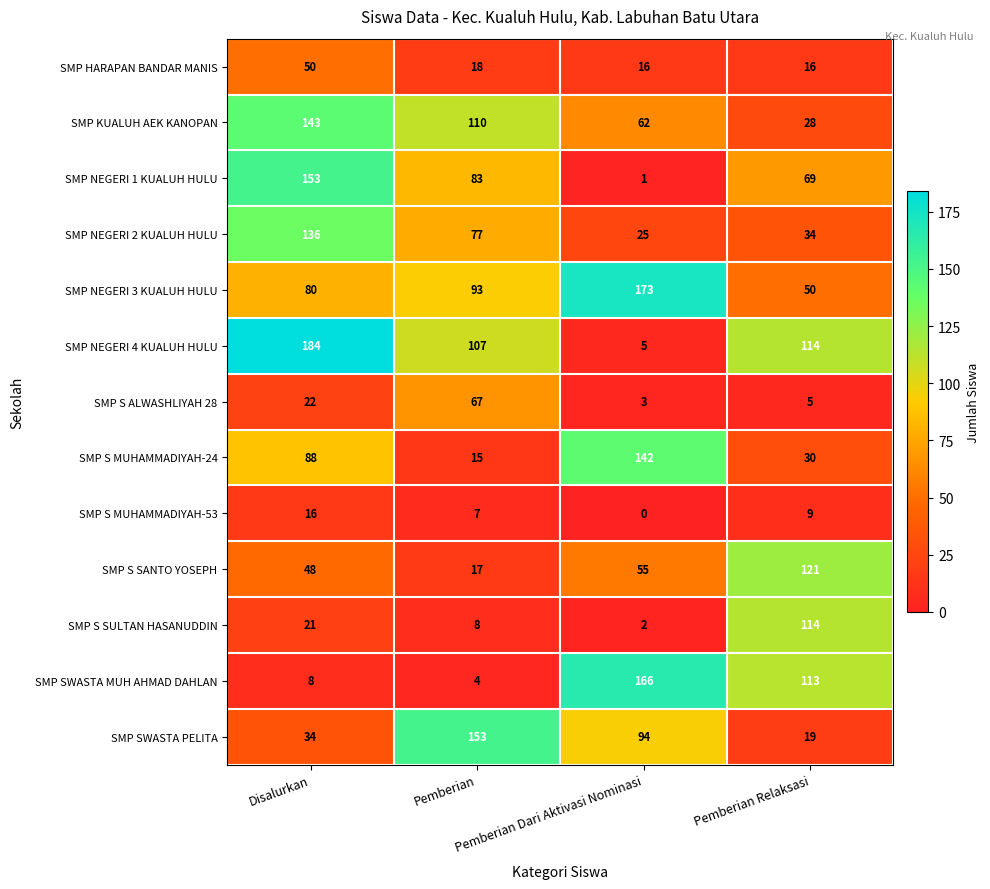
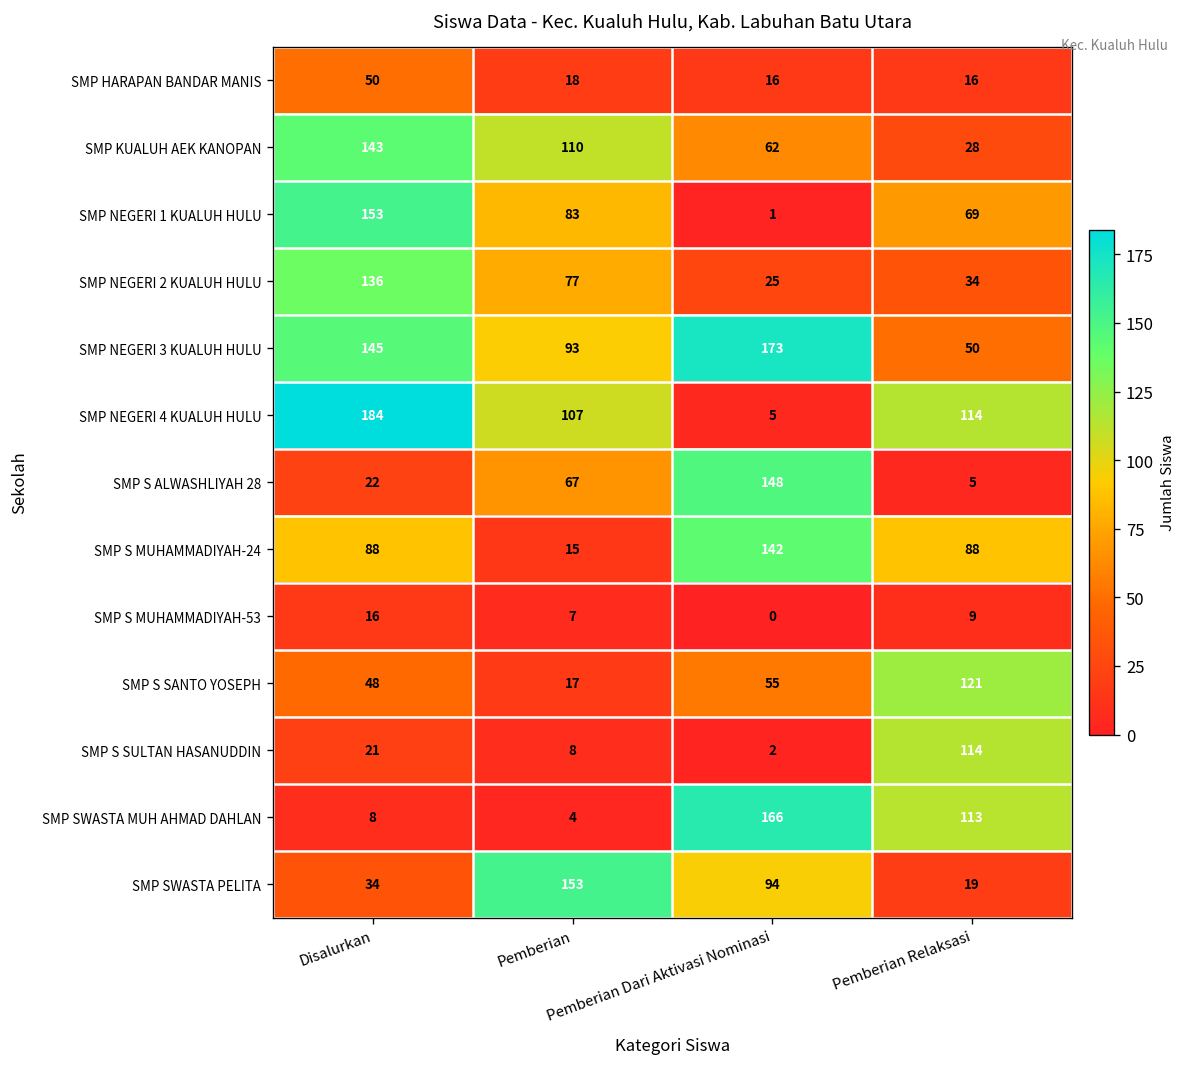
  {
    "SMP HARAPAN BANDAR MANIS": {
      "Disalurkan": 50,
      "Pemberian": 18,
      "Pemberian Dari Aktivasi Nominasi": 16,
      "Pemberian Relaksasi": 16
    },
    "SMP KUALUH AEK KANOPAN": {
      "Disalurkan": 143,
      "Pemberian": 110,
      "Pemberian Dari Aktivasi Nominasi": 62,
      "Pemberian Relaksasi": 28
    },
    "SMP NEGERI 1 KUALUH HULU": {
      "Disalurkan": 153,
      "Pemberian": 83,
      "Pemberian Dari Aktivasi Nominasi": 1,
      "Pemberian Relaksasi": 69
    },
    "SMP NEGERI 2 KUALUH HULU": {
      "Disalurkan": 136,
      "Pemberian": 77,
      "Pemberian Dari Aktivasi Nominasi": 25,
      "Pemberian Relaksasi": 34
    },
    "SMP NEGERI 3 KUALUH HULU": {
-     "Disalurkan": 80,
+     "Disalurkan": 145,
      "Pemberian": 93,
      "Pemberian Dari Aktivasi Nominasi": 173,
      "Pemberian Relaksasi": 50
    },
    "SMP NEGERI 4 KUALUH HULU": {
      "Disalurkan": 184,
      "Pemberian": 107,
      "Pemberian Dari Aktivasi Nominasi": 5,
      "Pemberian Relaksasi": 114
    },
    "SMP S ALWASHLIYAH 28": {
      "Disalurkan": 22,
      "Pemberian": 67,
-     "Pemberian Dari Aktivasi Nominasi": 3,
+     "Pemberian Dari Aktivasi Nominasi": 148,
      "Pemberian Relaksasi": 5
    },
    "SMP S MUHAMMADIYAH-24": {
      "Disalurkan": 88,
      "Pemberian": 15,
      "Pemberian Dari Aktivasi Nominasi": 142,
-     "Pemberian Relaksasi": 30
+     "Pemberian Relaksasi": 88
    },
    "SMP S MUHAMMADIYAH-53": {
      "Disalurkan": 16,
      "Pemberian": 7,
      "Pemberian Dari Aktivasi Nominasi": 0,
      "Pemberian Relaksasi": 9
    },
    "SMP S SANTO YOSEPH": {
      "Disalurkan": 48,
      "Pemberian": 17,
      "Pemberian Dari Aktivasi Nominasi": 55,
      "Pemberian Relaksasi": 121
    },
    "SMP S SULTAN HASANUDDIN": {
      "Disalurkan": 21,
      "Pemberian": 8,
      "Pemberian Dari Aktivasi Nominasi": 2,
      "Pemberian Relaksasi": 114
    },
    "SMP SWASTA MUH AHMAD DAHLAN": {
      "Disalurkan": 8,
      "Pemberian": 4,
      "Pemberian Dari Aktivasi Nominasi": 166,
      "Pemberian Relaksasi": 113
    },
    "SMP SWASTA PELITA": {
      "Disalurkan": 34,
      "Pemberian": 153,
      "Pemberian Dari Aktivasi Nominasi": 94,
      "Pemberian Relaksasi": 19
    }
  }
